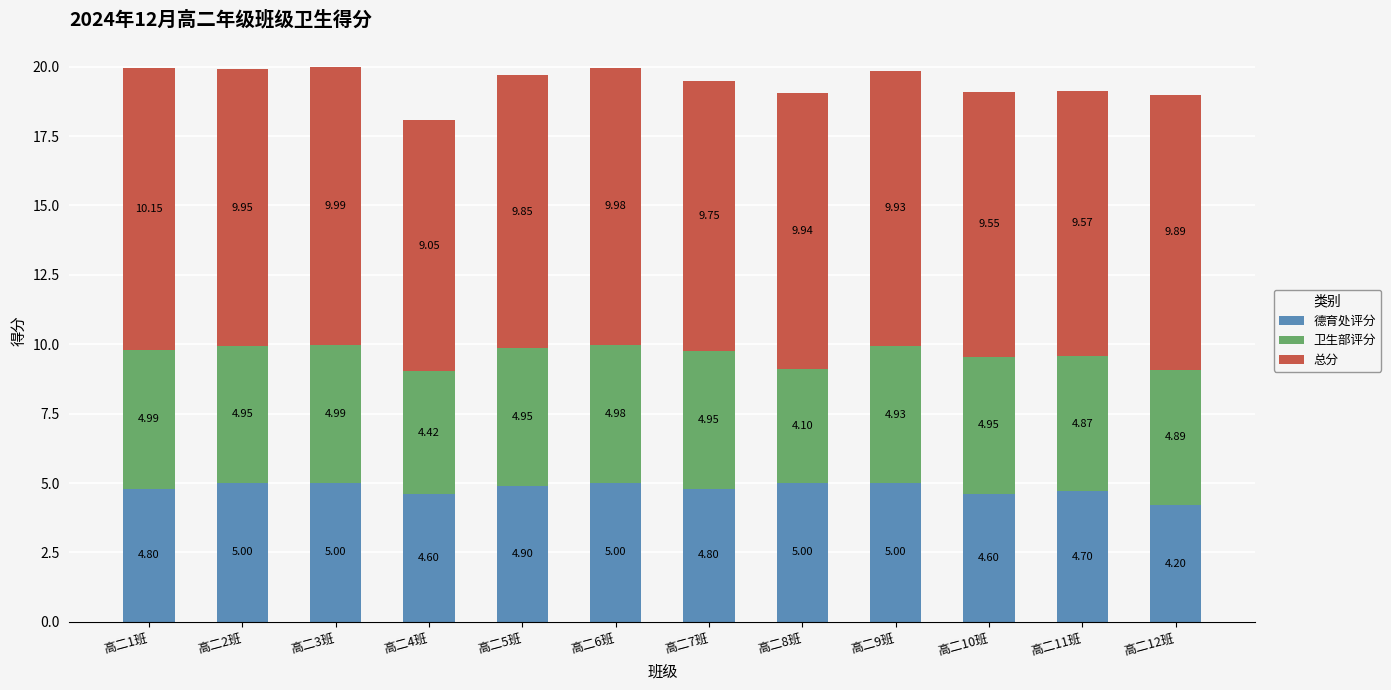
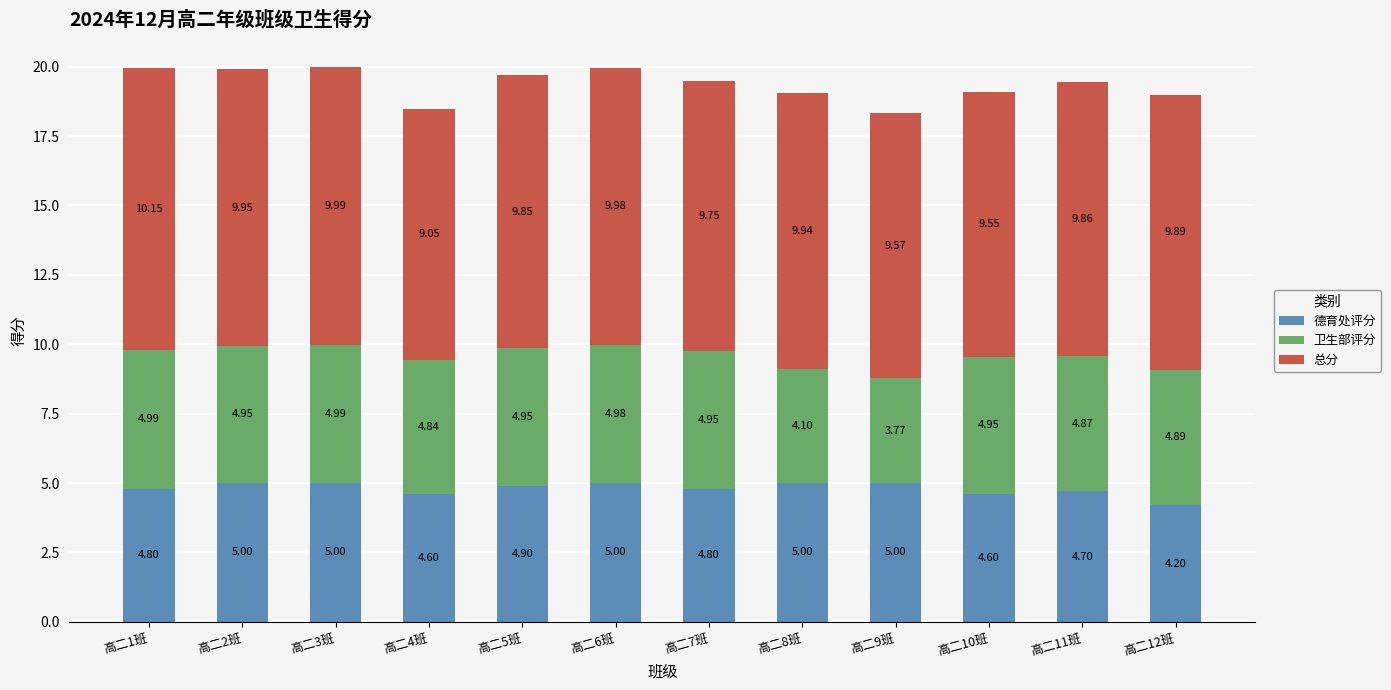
  {
    "德育处评分": {
      "高二1班": 4.80,
      "高二2班": 5.00,
      "高二3班": 5.00,
      "高二4班": 4.60,
      "高二5班": 4.90,
      "高二6班": 5.00,
      "高二7班": 4.80,
      "高二8班": 5.00,
      "高二9班": 5.00,
      "高二10班": 4.60,
      "高二11班": 4.70,
      "高二12班": 4.20
    },
    "卫生部评分": {
      "高二1班": 4.99,
      "高二2班": 4.95,
      "高二3班": 4.99,
-     "高二4班": 4.42,
+     "高二4班": 4.84,
      "高二5班": 4.95,
      "高二6班": 4.98,
      "高二7班": 4.95,
      "高二8班": 4.10,
-     "高二9班": 4.93,
+     "高二9班": 3.77,
      "高二10班": 4.95,
      "高二11班": 4.87,
      "高二12班": 4.89
    },
    "总分": {
      "高二1班": 10.15,
      "高二2班": 9.95,
      "高二3班": 9.99,
      "高二4班": 9.05,
      "高二5班": 9.85,
      "高二6班": 9.98,
      "高二7班": 9.75,
      "高二8班": 9.94,
-     "高二9班": 9.93,
+     "高二9班": 9.57,
      "高二10班": 9.55,
-     "高二11班": 9.57,
+     "高二11班": 9.86,
      "高二12班": 9.89
    }
  }
